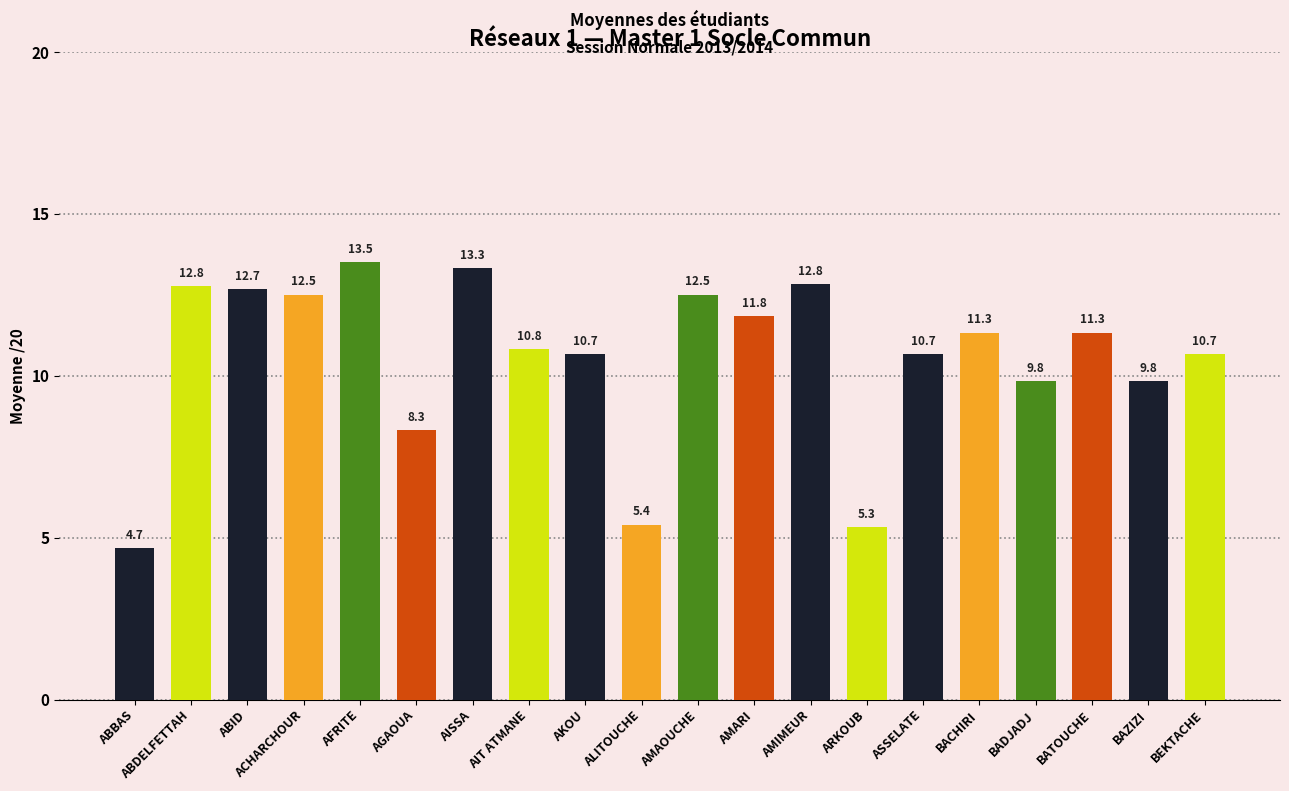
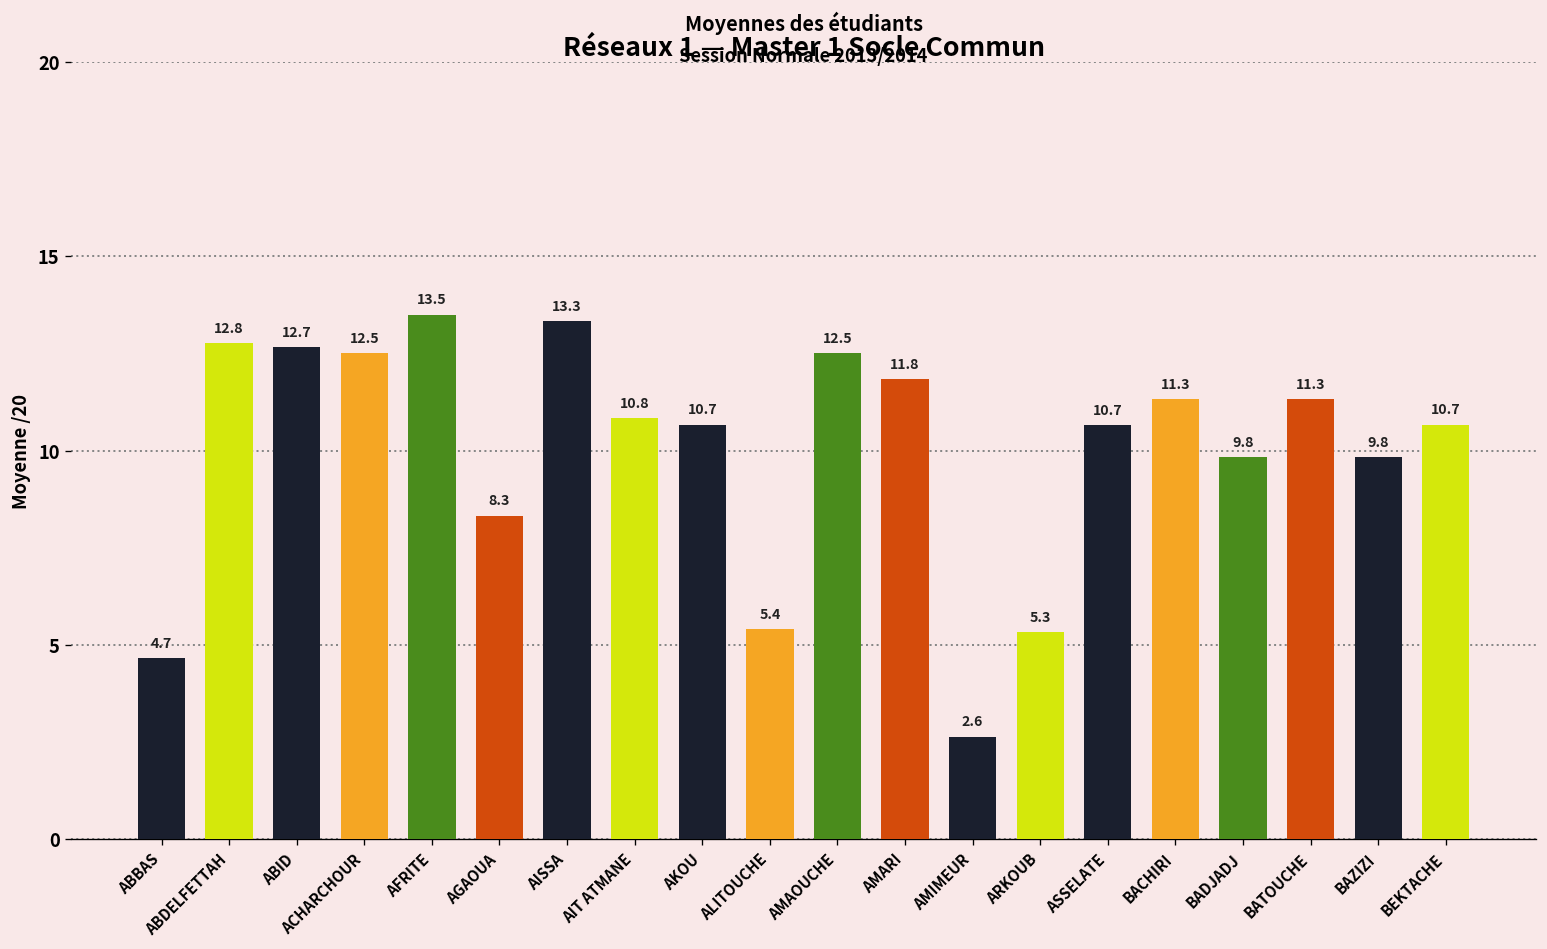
  {
    "ABBAS": 4.7,
    "ABDELFETTAH": 12.8,
    "ABID": 12.7,
    "ACHARCHOUR": 12.5,
    "AFRITE": 13.5,
    "AGAOUA": 8.3,
    "AISSA": 13.3,
    "AIT ATMANE": 10.8,
    "AKOU": 10.7,
    "ALITOUCHE": 5.4,
    "AMAOUCHE": 12.5,
    "AMARI": 11.8,
-   "AMIMEUR": 12.8,
+   "AMIMEUR": 2.6,
    "ARKOUB": 5.3,
    "ASSELATE": 10.7,
    "BACHIRI": 11.3,
    "BADJADJ": 9.8,
    "BATOUCHE": 11.3,
    "BAZIZI": 9.8,
    "BEKTACHE": 10.7
  }
